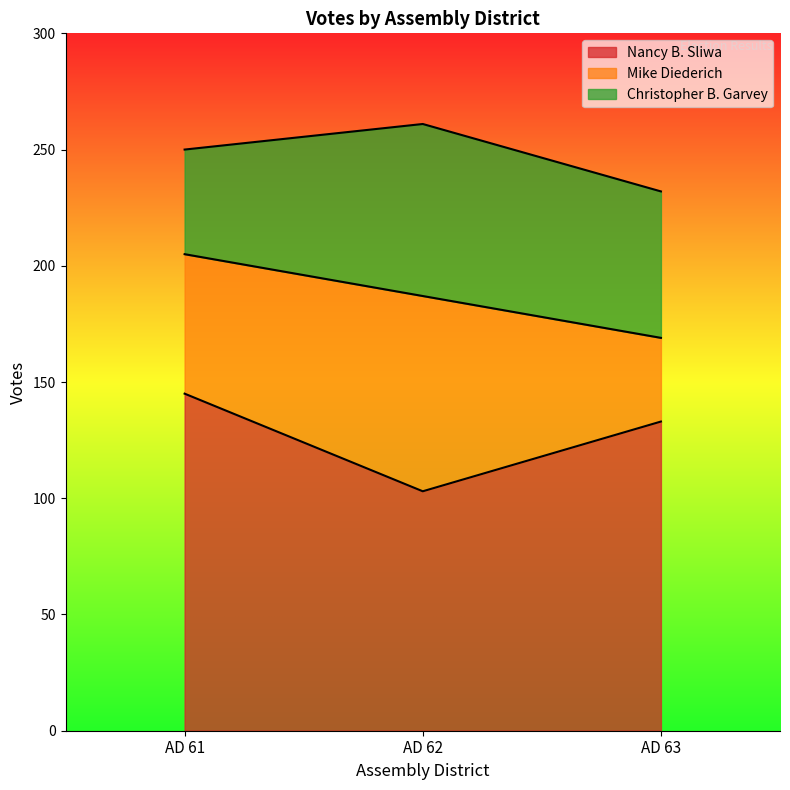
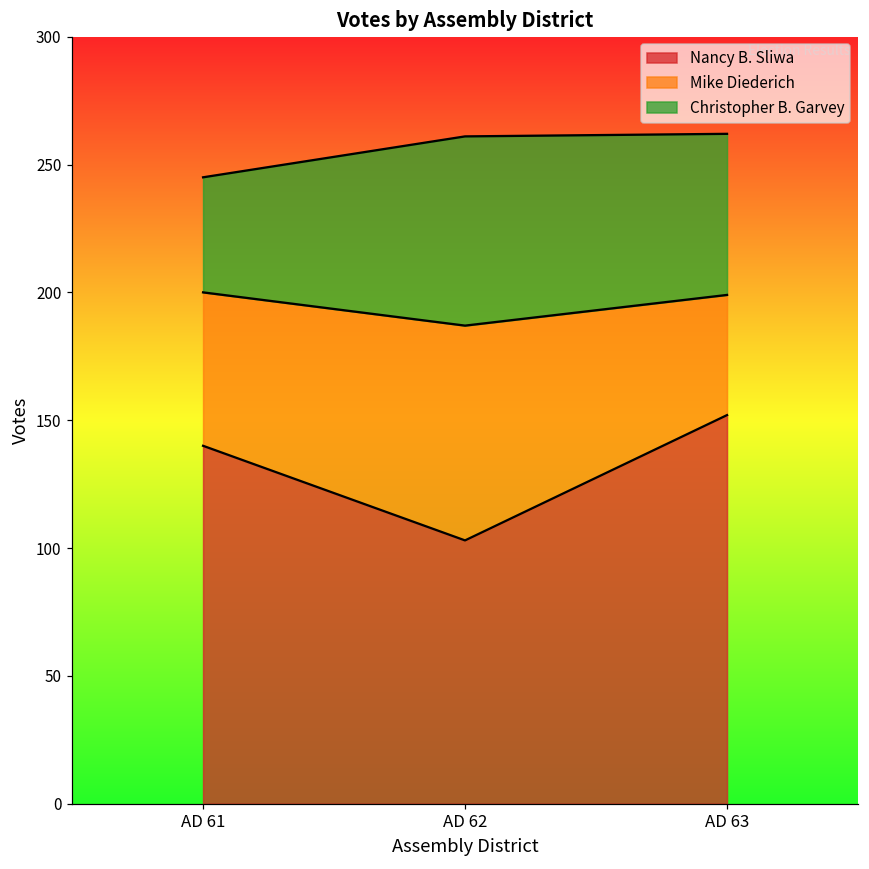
  {
    "Nancy B. Sliwa": {
-     "AD 61": 145,
+     "AD 61": 140,
      "AD 62": 103,
-     "AD 63": 133
+     "AD 63": 152
    },
    "Mike Diederich": {
      "AD 61": 60,
      "AD 62": 84,
-     "AD 63": 36
+     "AD 63": 47
    },
    "Christopher B. Garvey": {
      "AD 61": 45,
      "AD 62": 74,
      "AD 63": 63
    }
  }
